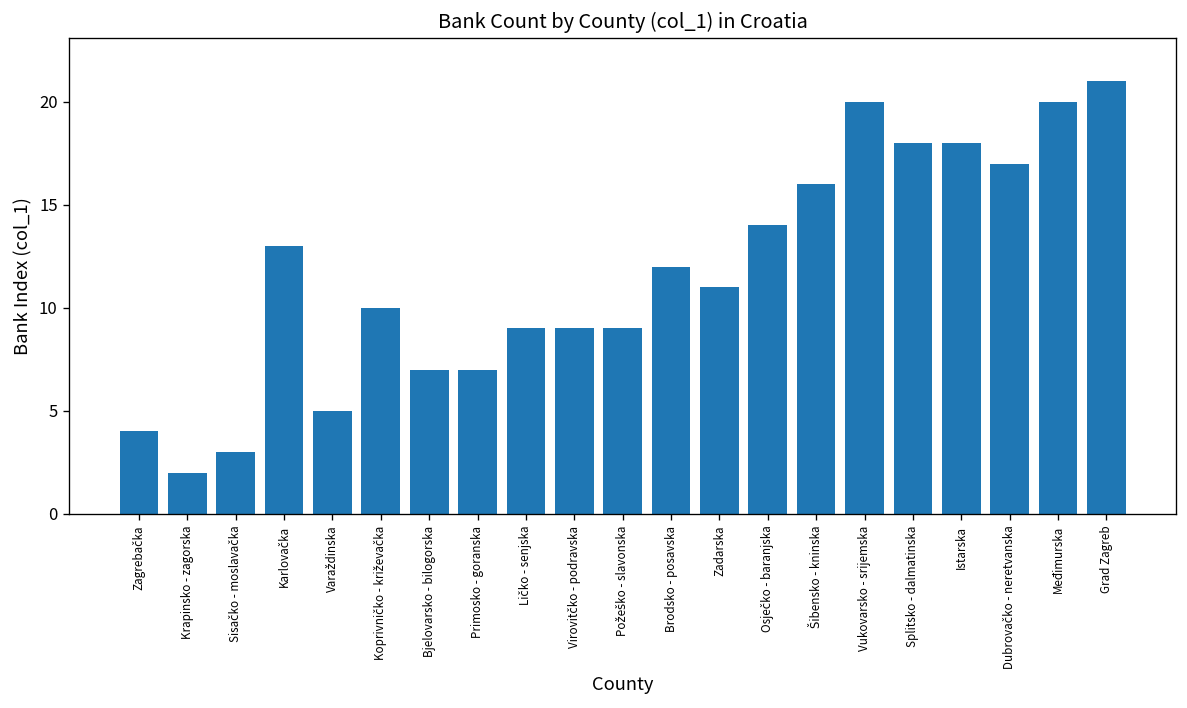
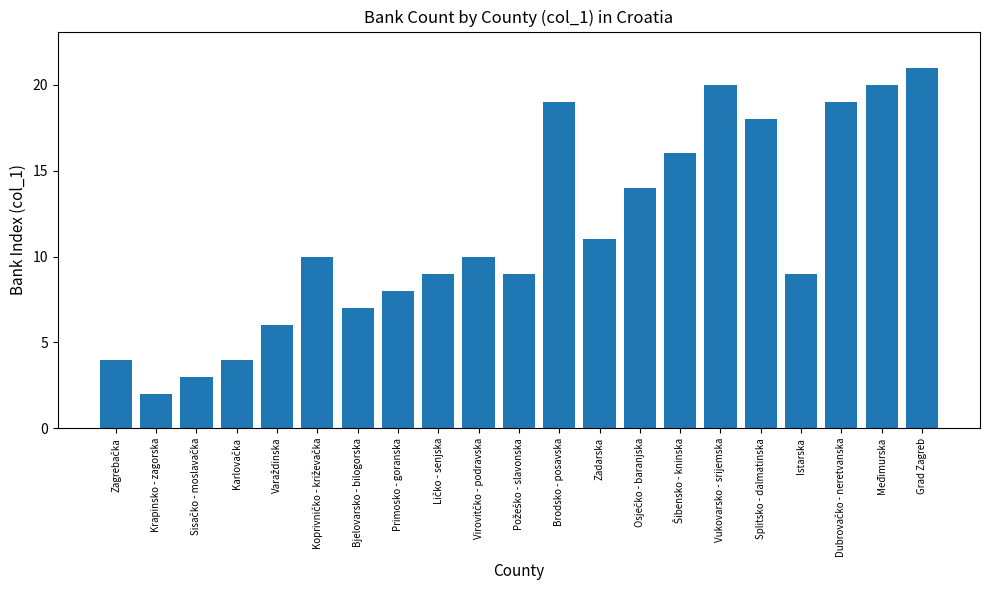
  {
    "Zagrebačka": 4,
    "Krapinsko - zagorska": 2,
    "Sisačko - moslavačka": 3,
-   "Karlovačka": 13,
-   "Varaždinska": 5,
+   "Karlovačka": 4,
+   "Varaždinska": 6,
    "Koprivničko - križevačka": 10,
    "Bjelovarsko - bilogorska": 7,
-   "Primosko - goranska": 7,
+   "Primosko - goranska": 8,
    "Ličko - senjska": 9,
-   "Virovitčko - podravska": 9,
+   "Virovitčko - podravska": 10,
    "Požeško - slavonska": 9,
-   "Brodsko - posavska": 12,
+   "Brodsko - posavska": 19,
    "Zadarska": 11,
    "Osječko - baranjska": 14,
    "Šibensko - kninska": 16,
    "Vukovarsko - srijemska": 20,
    "Splitsko - dalmatinska": 18,
-   "Istarska": 18,
-   "Dubrovačko - neretvanska": 17,
+   "Istarska": 9,
+   "Dubrovačko - neretvanska": 19,
    "Međimurska": 20,
    "Grad Zagreb": 21
  }
